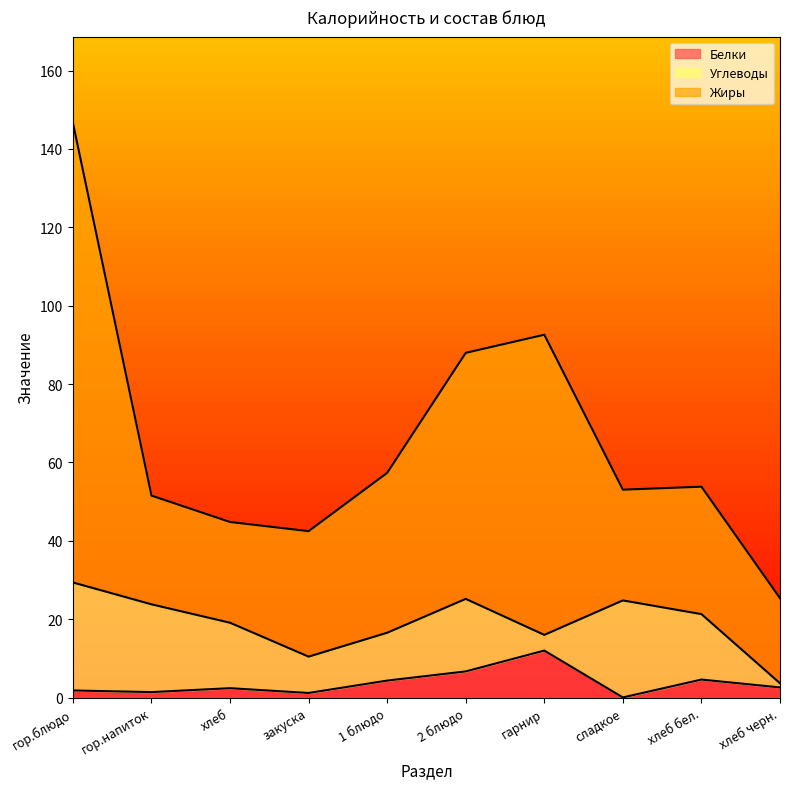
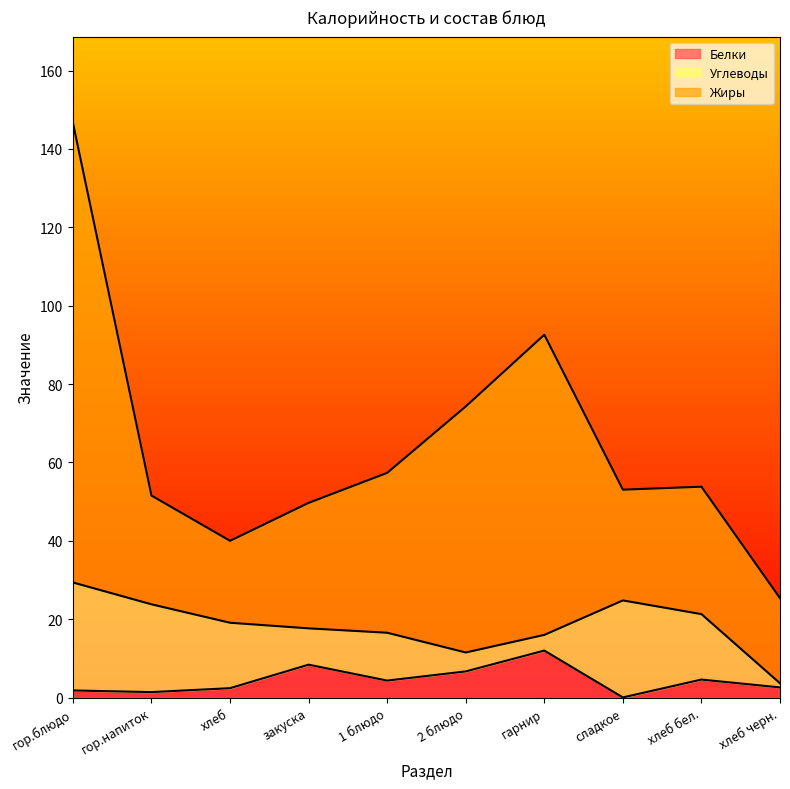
  {
    "Белки": {
      "гор.блюдо": 2,
      "гор.напиток": 1,
      "хлеб": 2,
-     "закуска": 1,
+     "закуска": 8,
      "1 блюдо": 4,
      "2 блюдо": 7,
      "гарнир": 12,
      "сладкое": 0,
      "хлеб бел.": 5,
      "хлеб черн.": 3
    },
    "Углеводы": {
      "гор.блюдо": 28,
      "гор.напиток": 22,
      "хлеб": 17,
      "закуска": 9,
      "1 блюдо": 12,
-     "2 блюдо": 19,
+     "2 блюдо": 5,
      "гарнир": 4,
      "сладкое": 25,
      "хлеб бел.": 17,
      "хлеб черн.": 1
    },
    "Жиры": {
      "гор.блюдо": 117,
      "гор.напиток": 28,
-     "хлеб": 26,
+     "хлеб": 21,
      "закуска": 32,
      "1 блюдо": 41,
      "2 блюдо": 63,
      "гарнир": 77,
      "сладкое": 28,
      "хлеб бел.": 33,
      "хлеб черн.": 22
    }
  }
